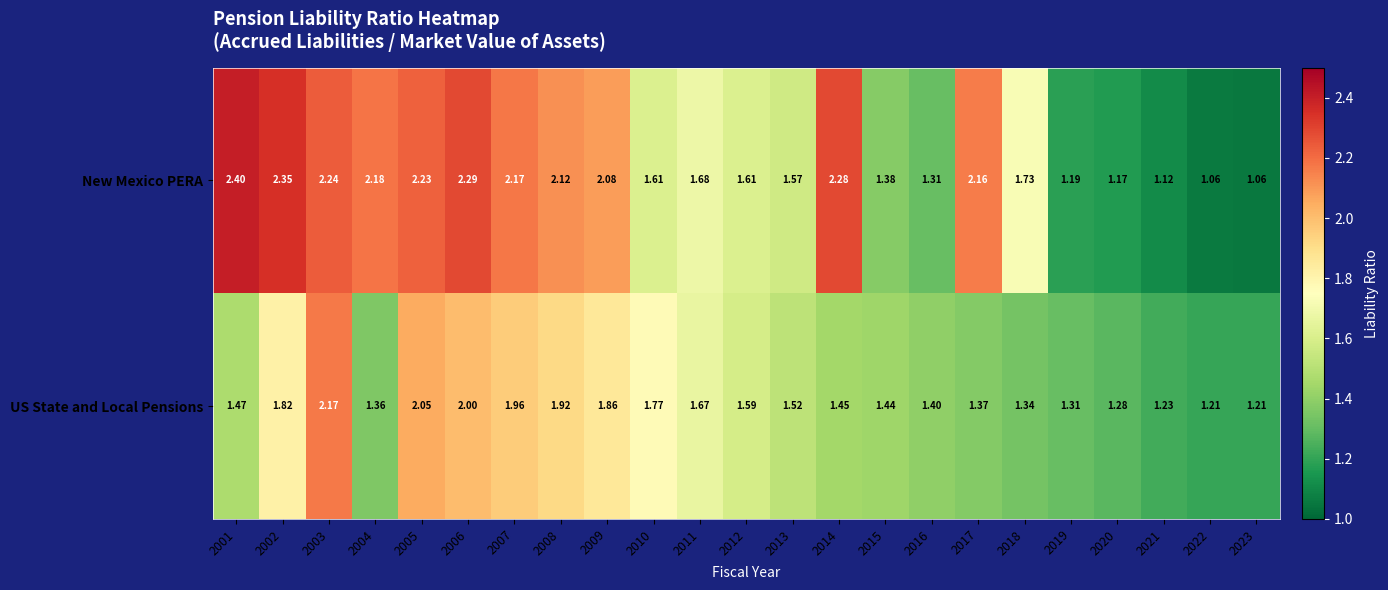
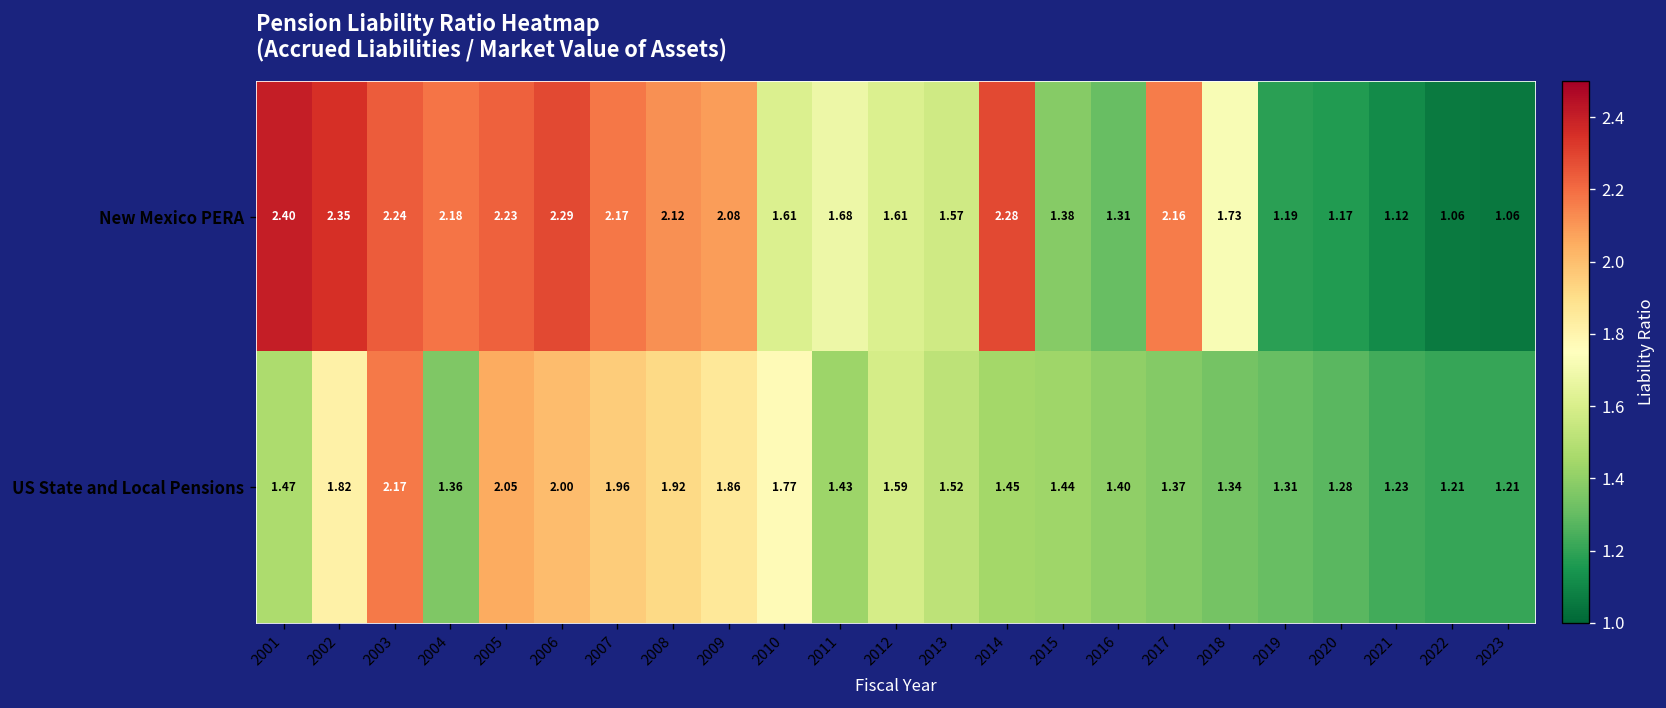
  {
    "New Mexico PERA": {
      "2001": 2.40,
      "2002": 2.35,
      "2003": 2.24,
      "2004": 2.18,
      "2005": 2.23,
      "2006": 2.29,
      "2007": 2.17,
      "2008": 2.12,
      "2009": 2.08,
      "2010": 1.61,
      "2011": 1.68,
      "2012": 1.61,
      "2013": 1.57,
      "2014": 2.28,
      "2015": 1.38,
      "2016": 1.31,
      "2017": 2.16,
      "2018": 1.73,
      "2019": 1.19,
      "2020": 1.17,
      "2021": 1.12,
      "2022": 1.06,
      "2023": 1.06
    },
    "US State and Local Pensions": {
      "2001": 1.47,
      "2002": 1.82,
      "2003": 2.17,
      "2004": 1.36,
      "2005": 2.05,
      "2006": 2.00,
      "2007": 1.96,
      "2008": 1.92,
      "2009": 1.86,
      "2010": 1.77,
-     "2011": 1.67,
+     "2011": 1.43,
      "2012": 1.59,
      "2013": 1.52,
      "2014": 1.45,
      "2015": 1.44,
      "2016": 1.40,
      "2017": 1.37,
      "2018": 1.34,
      "2019": 1.31,
      "2020": 1.28,
      "2021": 1.23,
      "2022": 1.21,
      "2023": 1.21
    }
  }
